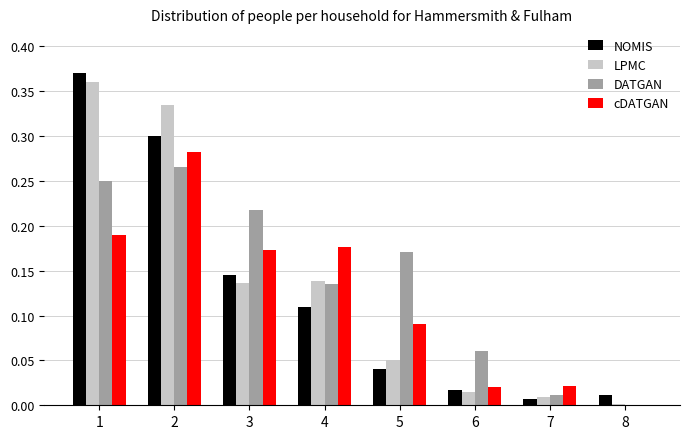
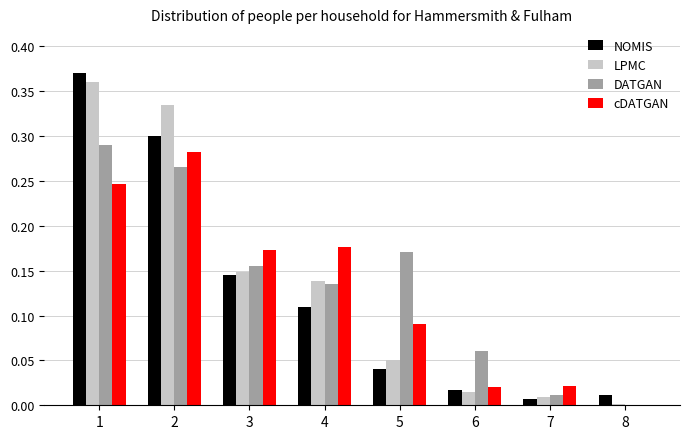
  {
    "NOMIS": {
      "1": 0.37,
      "2": 0.30,
      "3": 0.15,
      "4": 0.11,
      "5": 0.04,
      "6": 0.02,
      "7": 0.01,
      "8": 0.01
    },
    "LPMC": {
      "1": 0.36,
      "2": 0.34,
-     "3": 0.14,
+     "3": 0.15,
      "4": 0.14,
      "5": 0.05,
      "6": 0.02,
      "7": 0.01
    },
    "DATGAN": {
-     "1": 0.25,
+     "1": 0.29,
      "2": 0.27,
-     "3": 0.22,
+     "3": 0.16,
      "4": 0.14,
      "5": 0.17,
      "6": 0.06,
      "7": 0.01,
      "8": 0.00
    },
    "cDATGAN": {
-     "1": 0.19,
+     "1": 0.25,
      "2": 0.28,
      "3": 0.17,
      "4": 0.18,
      "5": 0.09,
      "6": 0.02,
      "7": 0.02,
      "8": 0.00
    }
  }
